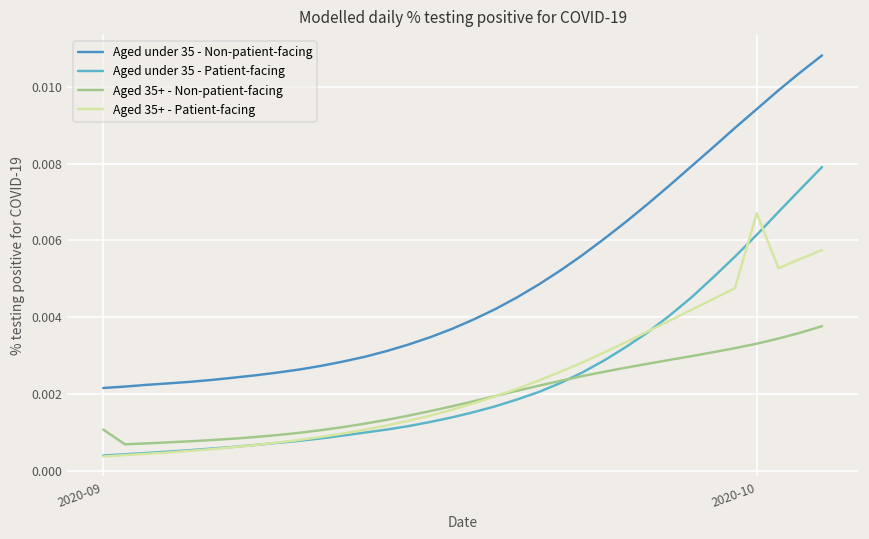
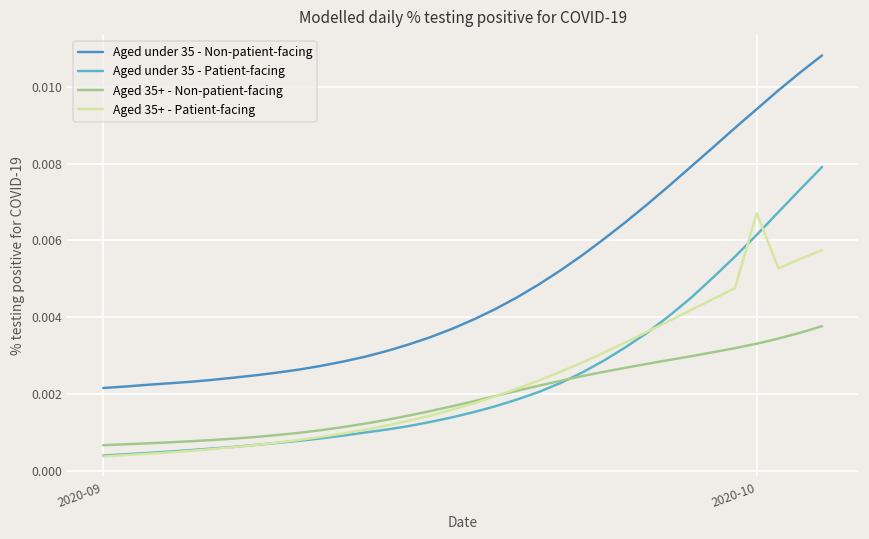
  {
    "Aged 35+ - Non-patient-facing": {
-     "2020-09": 0.0011,
+     "2020-09": 0.0007,
      "2020-10": 0.0033
    },
    "Aged 35+ - Patient-facing": {
      "2020-10": 0.0067
    }
  }
